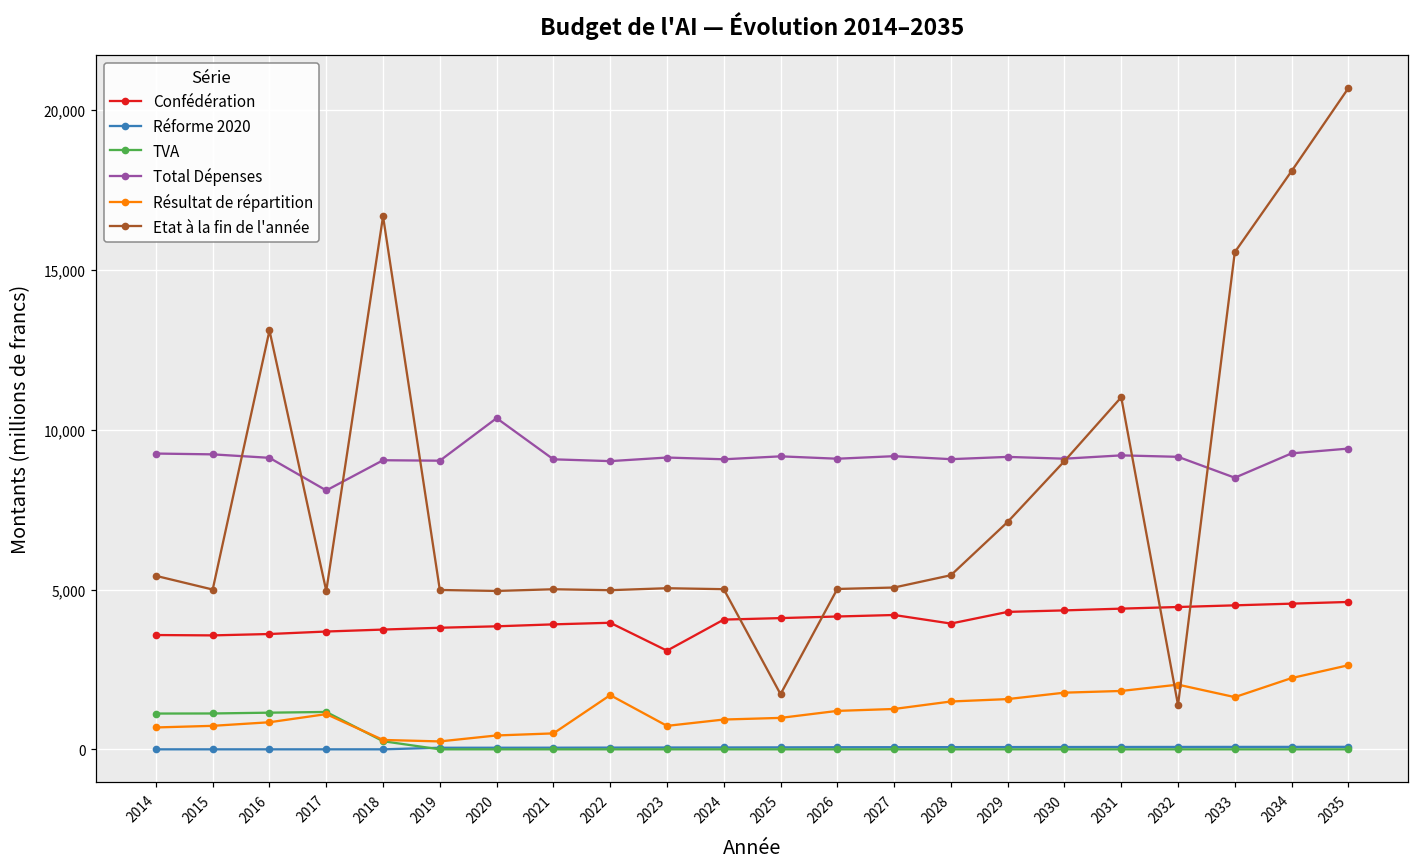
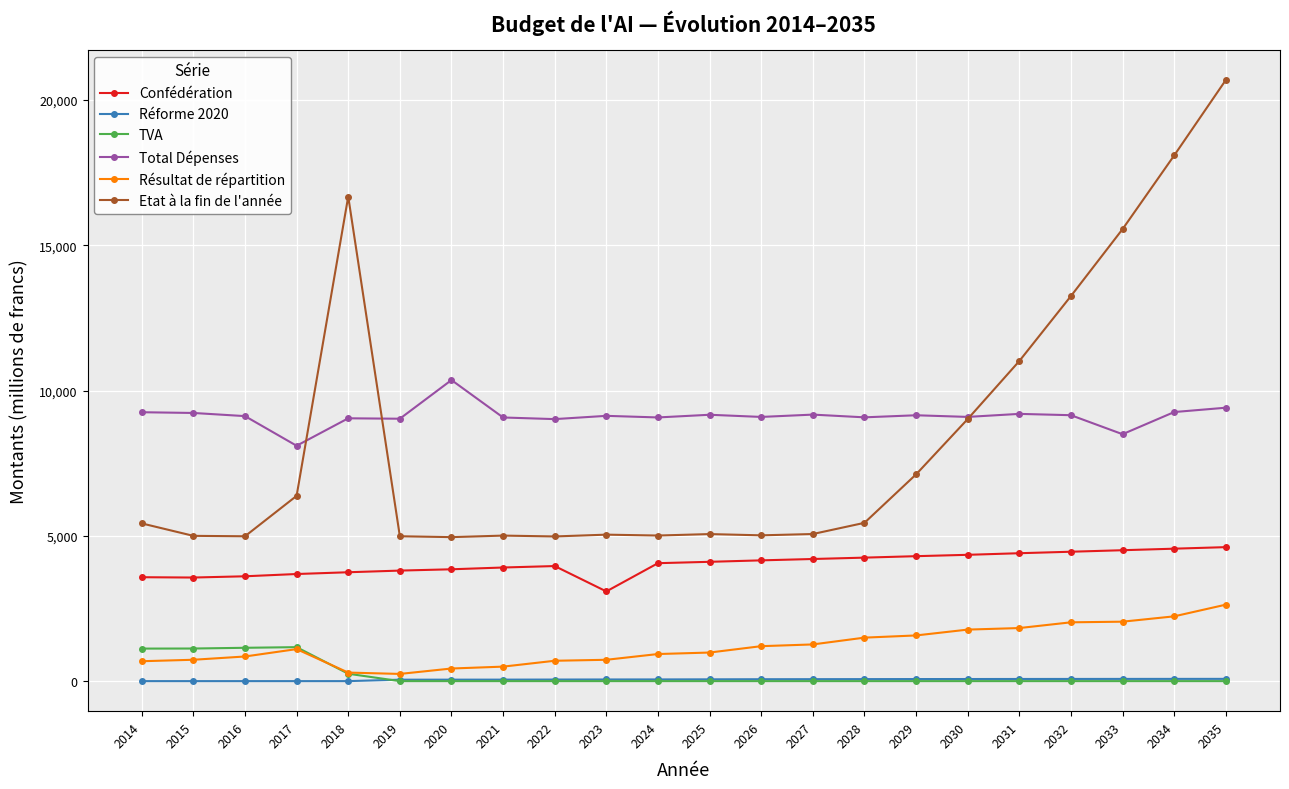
  {
    "Confédération": {
      "2014": "3,600",
      "2015": "3,600",
      "2016": "3,600",
      "2017": "3,700",
      "2018": "3,700",
      "2019": "3,800",
      "2020": "3,800",
      "2021": "3,900",
      "2022": "4,000",
      "2023": "3,100",
      "2024": "4,100",
      "2025": "4,100",
      "2026": "4,200",
      "2027": "4,200",
-     "2028": "3,900",
+     "2028": "4,300",
      "2029": "4,300",
      "2030": "4,300",
      "2031": "4,400",
      "2032": "4,500",
      "2033": "4,500",
      "2034": "4,600",
      "2035": "4,600"
    },
    "Réforme 2020": {
      "2014": "0",
      "2015": "0",
      "2016": "0",
      "2017": "0",
      "2018": "0"
    },
    "TVA": {
      "2014": "1,100",
      "2015": "1,100",
      "2016": "1,100"
    },
    "Total Dépenses": {
      "2014": "9,300",
      "2015": "9,200",
      "2016": "9,100",
      "2017": "8,100",
      "2018": "9,000",
      "2019": "9,000",
      "2020": "10,400",
      "2021": "9,100",
      "2022": "9,000",
      "2023": "9,100",
      "2024": "9,100",
      "2025": "9,200",
      "2026": "9,100",
      "2027": "9,200",
      "2028": "9,100",
      "2029": "9,100",
      "2031": "9,200",
      "2032": "9,200",
      "2033": "8,500",
      "2034": "9,300",
      "2035": "9,400"
    },
    "Résultat de répartition": {
      "2014": "700",
      "2015": "700",
      "2016": "800",
      "2019": "200",
      "2020": "400",
      "2021": "500",
-     "2022": "1,700",
+     "2022": "700",
      "2023": "700",
      "2024": "900",
      "2025": "1,000",
      "2026": "1,200",
      "2027": "1,300",
      "2028": "1,500",
      "2029": "1,600",
      "2030": "1,800",
      "2031": "1,800",
      "2032": "2,000",
-     "2033": "1,600",
+     "2033": "2,000",
      "2034": "2,200",
      "2035": "2,600"
    },
    "Etat à la fin de l'année": {
      "2014": "5,400",
      "2015": "5,000",
-     "2016": "13,100",
-     "2017": "5,000",
+     "2016": "5,000",
+     "2017": "6,400",
      "2018": "16,700",
      "2019": "5,000",
      "2020": "5,000",
      "2021": "5,000",
      "2022": "5,000",
      "2023": "5,000",
      "2024": "5,000",
-     "2025": "1,700",
+     "2025": "5,100",
      "2026": "5,000",
      "2027": "5,100",
      "2028": "5,400",
      "2029": "7,100",
      "2031": "11,000",
-     "2032": "1,400",
+     "2032": "13,300",
      "2033": "15,600",
      "2034": "18,100",
      "2035": "20,700"
    }
  }
